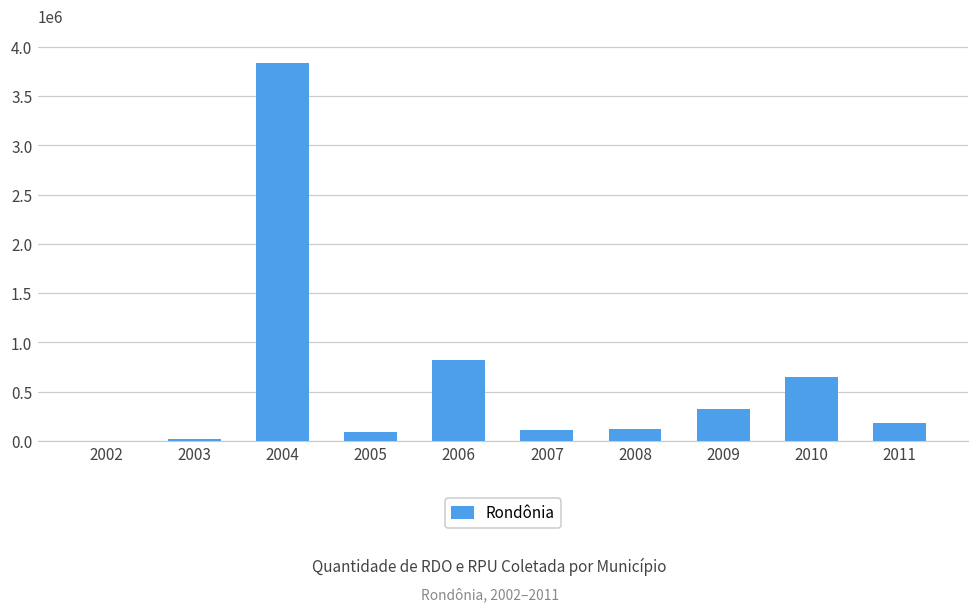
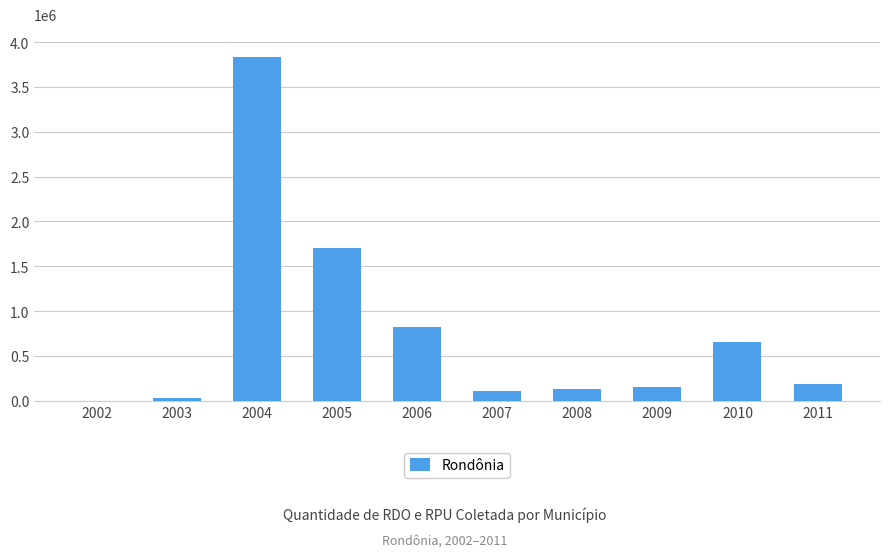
  {
    "2002": 0,
    "2004": 3800000,
-   "2005": 100000,
+   "2005": 1700000,
    "2006": 800000,
    "2007": 100000,
    "2008": 100000,
-   "2009": 300000,
+   "2009": 200000,
    "2010": 700000,
    "2011": 200000
  }
